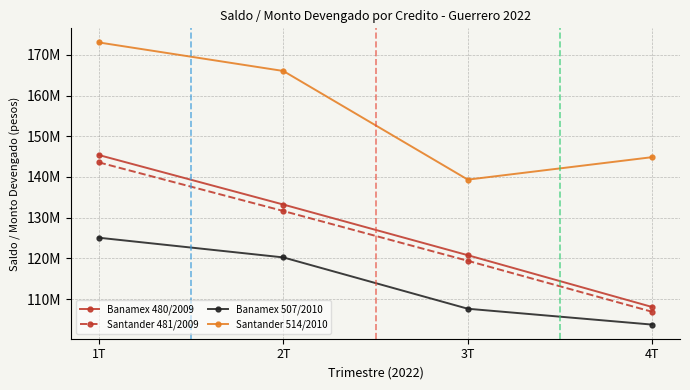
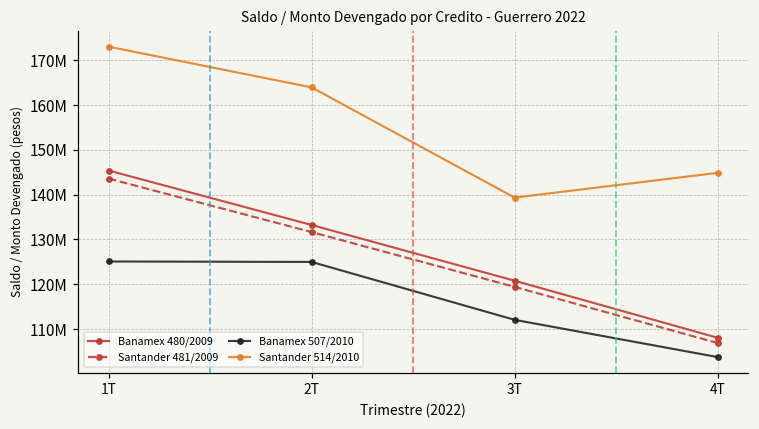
  {
    "Banamex 507/2010": {
      "1T": 125000000,
-     "2T": 120000000,
-     "3T": 108000000,
+     "2T": 125000000,
+     "3T": 112000000,
      "4T": 104000000
    },
    "Santander 514/2010": {
      "1T": 173000000,
-     "2T": 166000000,
+     "2T": 164000000,
      "3T": 139000000,
      "4T": 145000000
    }
  }
